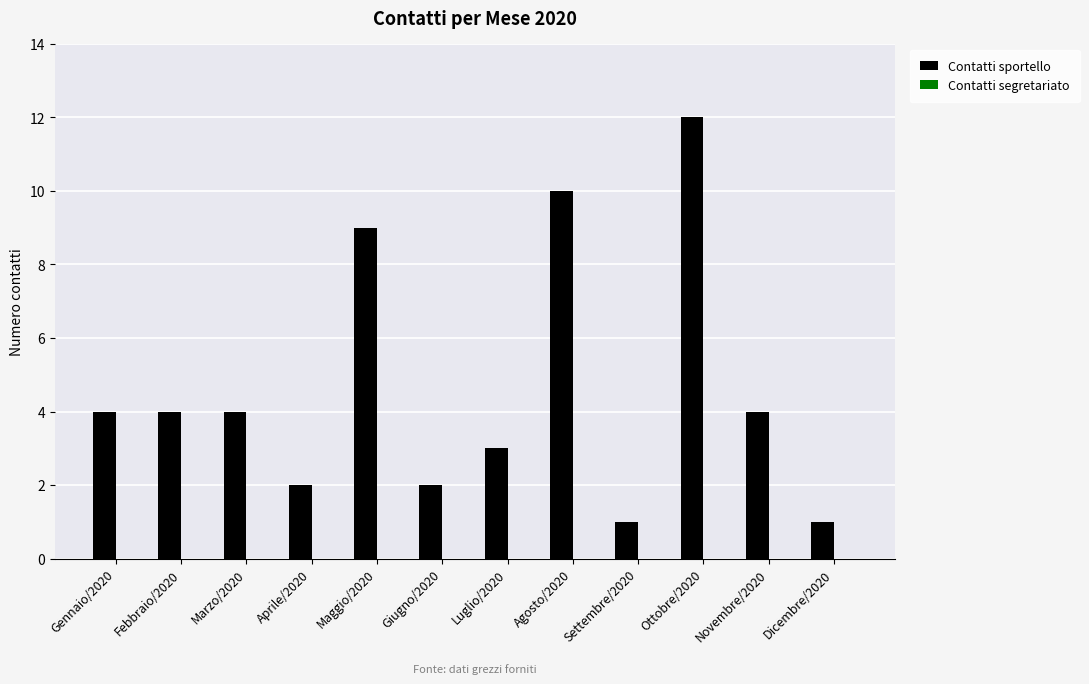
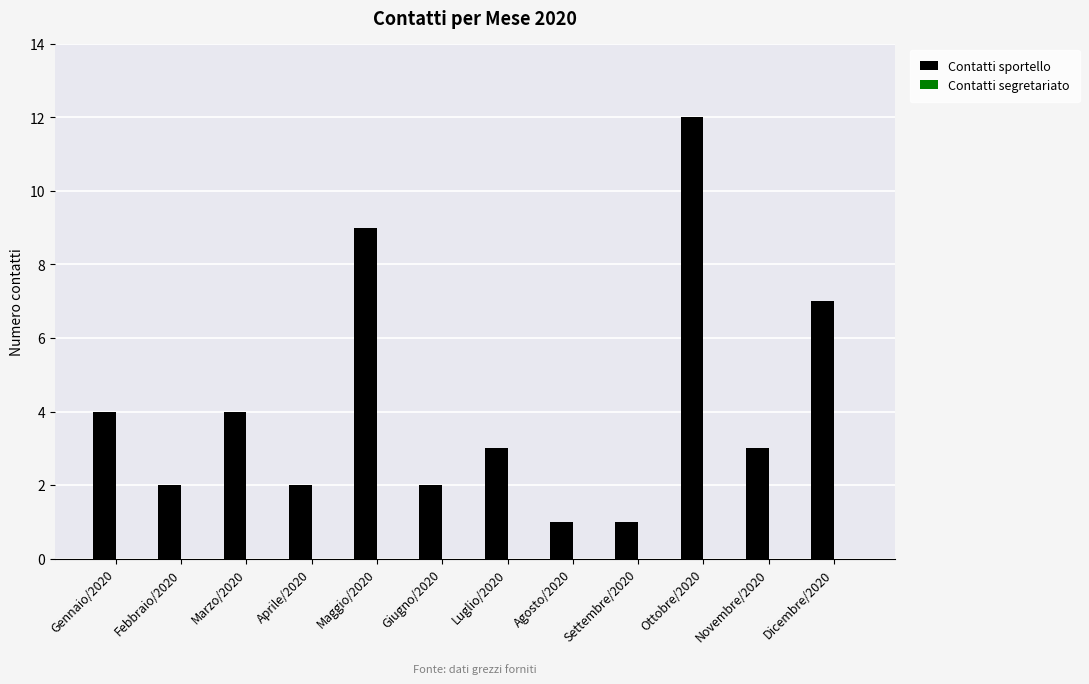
  {
    "Contatti sportello": {
      "Gennaio/2020": 4,
-     "Febbraio/2020": 4,
+     "Febbraio/2020": 2,
      "Marzo/2020": 4,
      "Aprile/2020": 2,
      "Maggio/2020": 9,
      "Giugno/2020": 2,
      "Luglio/2020": 3,
-     "Agosto/2020": 10,
+     "Agosto/2020": 1,
      "Settembre/2020": 1,
      "Ottobre/2020": 12,
-     "Novembre/2020": 4,
-     "Dicembre/2020": 1
+     "Novembre/2020": 3,
+     "Dicembre/2020": 7
    },
    "Contatti segretariato": {
      "Gennaio/2020": 0,
      "Febbraio/2020": 0,
      "Marzo/2020": 0,
      "Aprile/2020": 0,
      "Maggio/2020": 0,
      "Giugno/2020": 0,
      "Luglio/2020": 0,
      "Agosto/2020": 0,
      "Settembre/2020": 0,
      "Ottobre/2020": 0,
      "Novembre/2020": 0,
      "Dicembre/2020": 0
    }
  }
